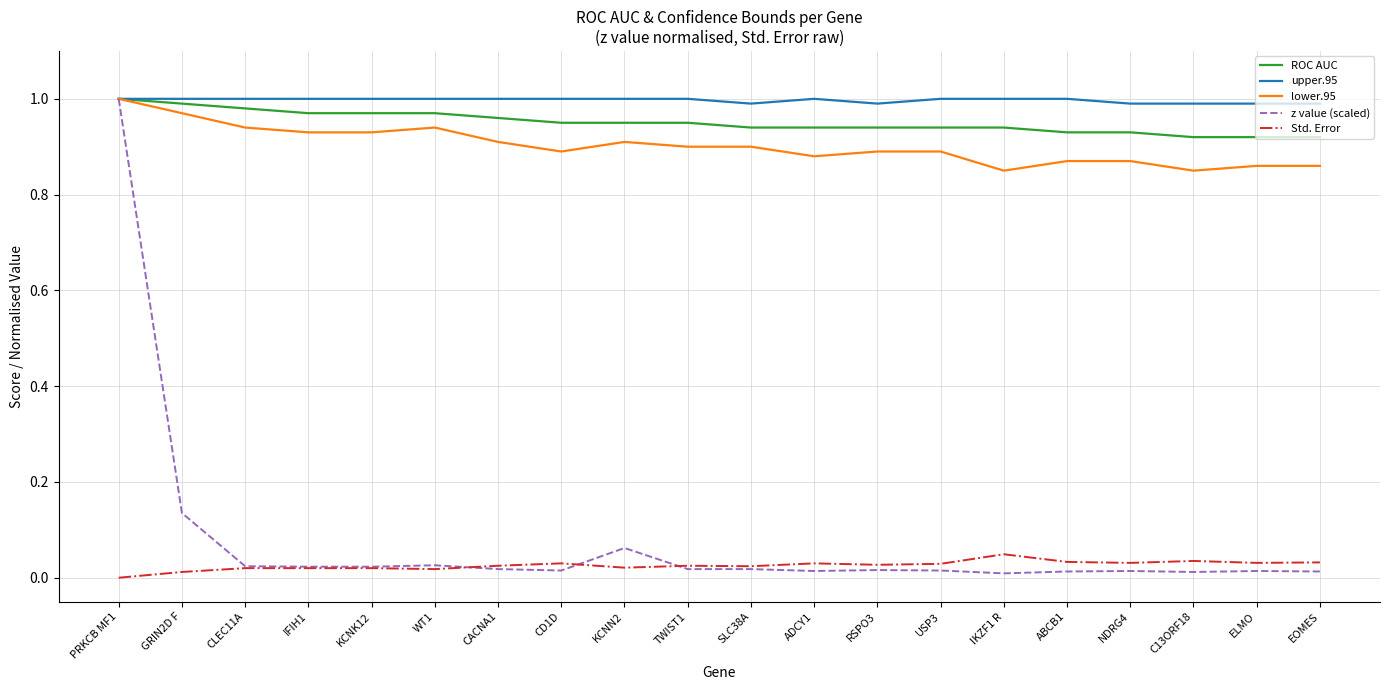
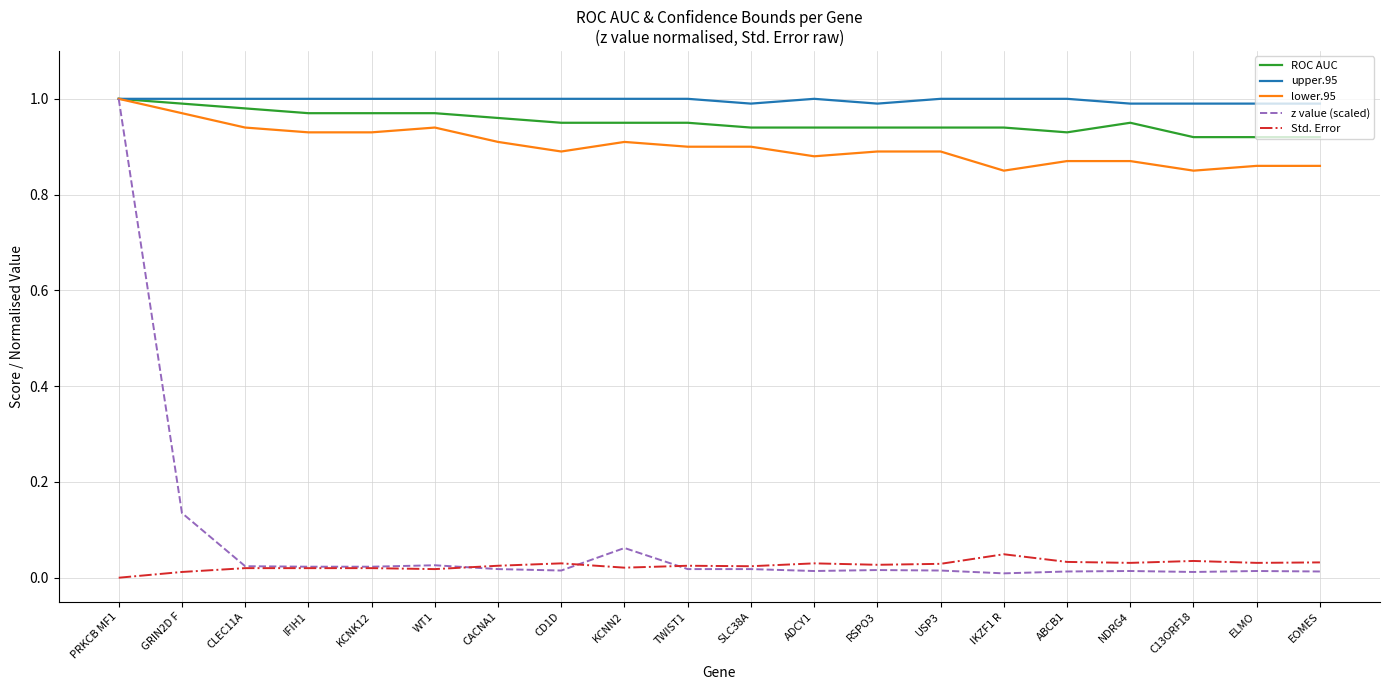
  {
    "ROC AUC": {
      "GRIN2D F": 0.99,
      "CLEC11A": 0.98,
      "IFIH1": 0.97,
      "KCNK12": 0.97,
      "WT1": 0.97,
      "CACNA1": 0.96,
      "CD1D": 0.95,
      "KCNN2": 0.95,
      "TWIST1": 0.95,
      "SLC38A": 0.94,
      "ADCY1": 0.94,
      "RSPO3": 0.94,
      "USP3": 0.94,
      "IKZF1 R": 0.94,
      "ABCB1": 0.93,
-     "NDRG4": 0.93,
+     "NDRG4": 0.95,
      "C13ORF18": 0.92
    },
    "upper.95": {
      "GRIN2D F": 1.00,
      "CLEC11A": 1.00,
      "IFIH1": 1.00,
      "KCNK12": 1.00,
      "WT1": 1.00,
      "CACNA1": 1.00,
      "CD1D": 1.00,
      "KCNN2": 1.00,
      "TWIST1": 1.00,
      "SLC38A": 0.99,
      "ADCY1": 1.00,
      "RSPO3": 0.99,
      "USP3": 1.00,
      "IKZF1 R": 1.00,
      "ABCB1": 1.00,
      "NDRG4": 0.99,
      "C13ORF18": 0.99
    },
    "lower.95": {
      "GRIN2D F": 0.97,
      "CLEC11A": 0.94,
      "IFIH1": 0.93,
      "KCNK12": 0.93,
      "WT1": 0.94,
      "CACNA1": 0.91,
      "CD1D": 0.89,
      "KCNN2": 0.91,
      "TWIST1": 0.90,
      "SLC38A": 0.90,
      "ADCY1": 0.88,
      "RSPO3": 0.89,
      "USP3": 0.89,
      "IKZF1 R": 0.85,
      "ABCB1": 0.87,
      "NDRG4": 0.87,
      "C13ORF18": 0.85,
      "ELMO": 0.86,
      "EOMES": 0.86
    },
    "z value (scaled)": {
      "GRIN2D F": 0.14,
      "WT1": 0.03,
      "CACNA1": 0.02,
      "CD1D": 0.02,
      "KCNN2": 0.06,
      "TWIST1": 0.02,
      "SLC38A": 0.02,
      "ADCY1": 0.01,
      "RSPO3": 0.02,
      "USP3": 0.02,
      "IKZF1 R": 0.01,
      "ABCB1": 0.01,
      "NDRG4": 0.01,
      "C13ORF18": 0.01,
      "ELMO": 0.01,
      "EOMES": 0.01
    },
    "Std. Error": {
      "PRKCB MF1": 0.00,
      "GRIN2D F": 0.01,
      "WT1": 0.02,
      "CACNA1": 0.03,
      "CD1D": 0.03,
      "KCNN2": 0.02,
      "TWIST1": 0.03,
      "SLC38A": 0.02,
      "ADCY1": 0.03,
      "RSPO3": 0.03,
      "USP3": 0.03,
      "IKZF1 R": 0.05,
      "ABCB1": 0.03,
      "NDRG4": 0.03,
      "C13ORF18": 0.04,
      "ELMO": 0.03,
      "EOMES": 0.03
    }
  }
